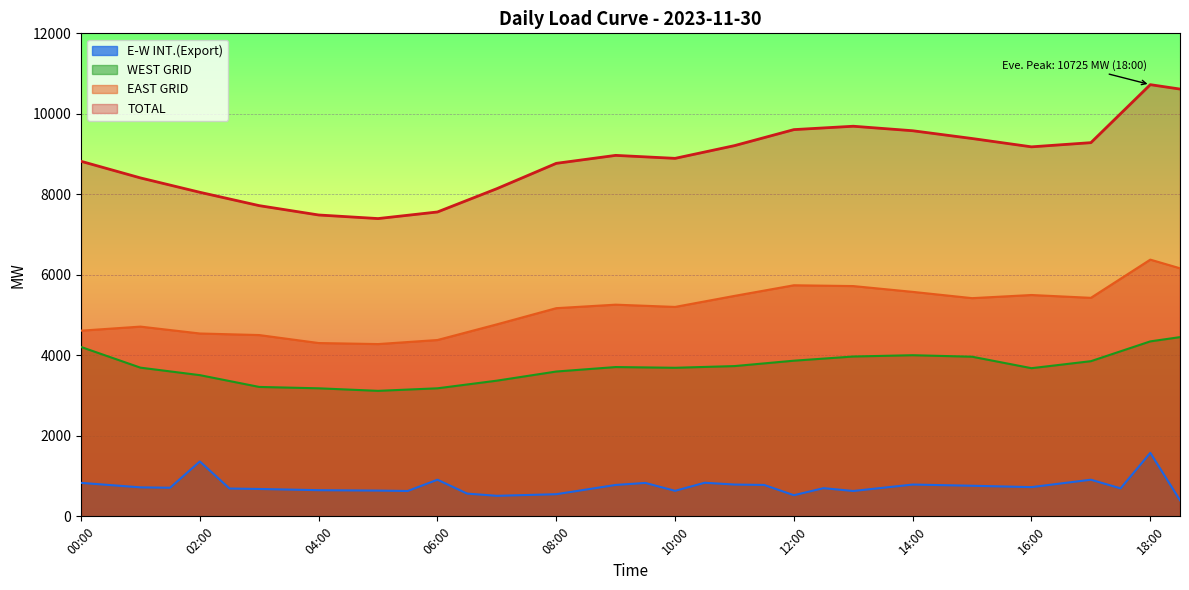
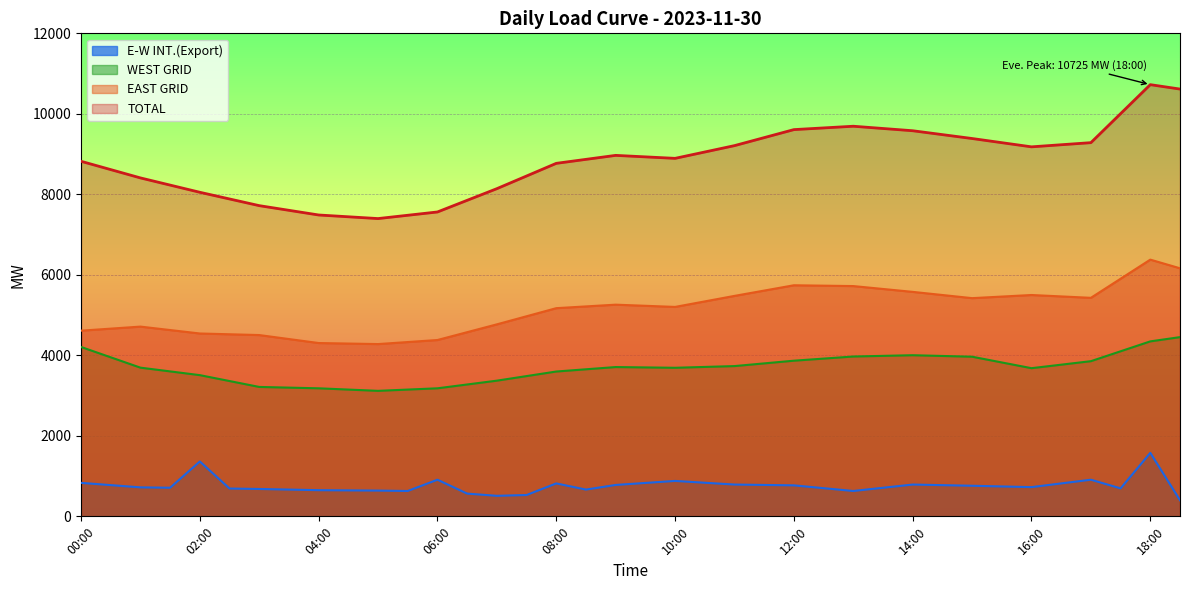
  {
    "E-W INT.(Export)": {
      "00:00": 800,
      "02:00": 1400,
      "04:00": 700,
      "06:00": 900,
-     "08:00": 600,
-     "10:00": 600,
-     "12:00": 500,
+     "08:00": 800,
+     "10:00": 900,
+     "12:00": 800,
      "14:00": 800,
      "16:00": 700,
      "18:00": 1600
    },
    "WEST GRID": {
      "00:00": 4200,
      "02:00": 3500,
      "04:00": 3200,
      "06:00": 3200,
      "08:00": 3600,
      "10:00": 3700,
      "12:00": 3900,
      "14:00": 4000,
      "16:00": 3700,
      "18:00": 4300
    }
  }
